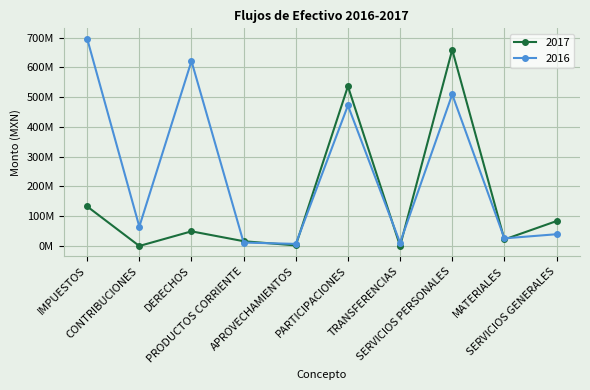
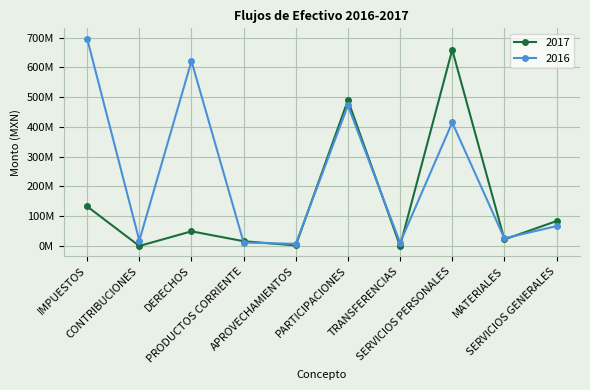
  {
    "2017": {
      "IMPUESTOS": 130000000,
      "CONTRIBUCIONES": 0,
      "DERECHOS": 50000000,
-     "PARTICIPACIONES": 540000000,
+     "PARTICIPACIONES": 490000000,
      "TRANSFERENCIAS": 0,
      "SERVICIOS PERSONALES": 660000000,
      "SERVICIOS GENERALES": 80000000
    },
    "2016": {
      "IMPUESTOS": 700000000,
-     "CONTRIBUCIONES": 60000000,
+     "CONTRIBUCIONES": 20000000,
      "DERECHOS": 620000000,
      "PARTICIPACIONES": 470000000,
      "TRANSFERENCIAS": 10000000,
-     "SERVICIOS PERSONALES": 510000000,
-     "SERVICIOS GENERALES": 40000000
+     "SERVICIOS PERSONALES": 410000000,
+     "SERVICIOS GENERALES": 70000000
    }
  }
